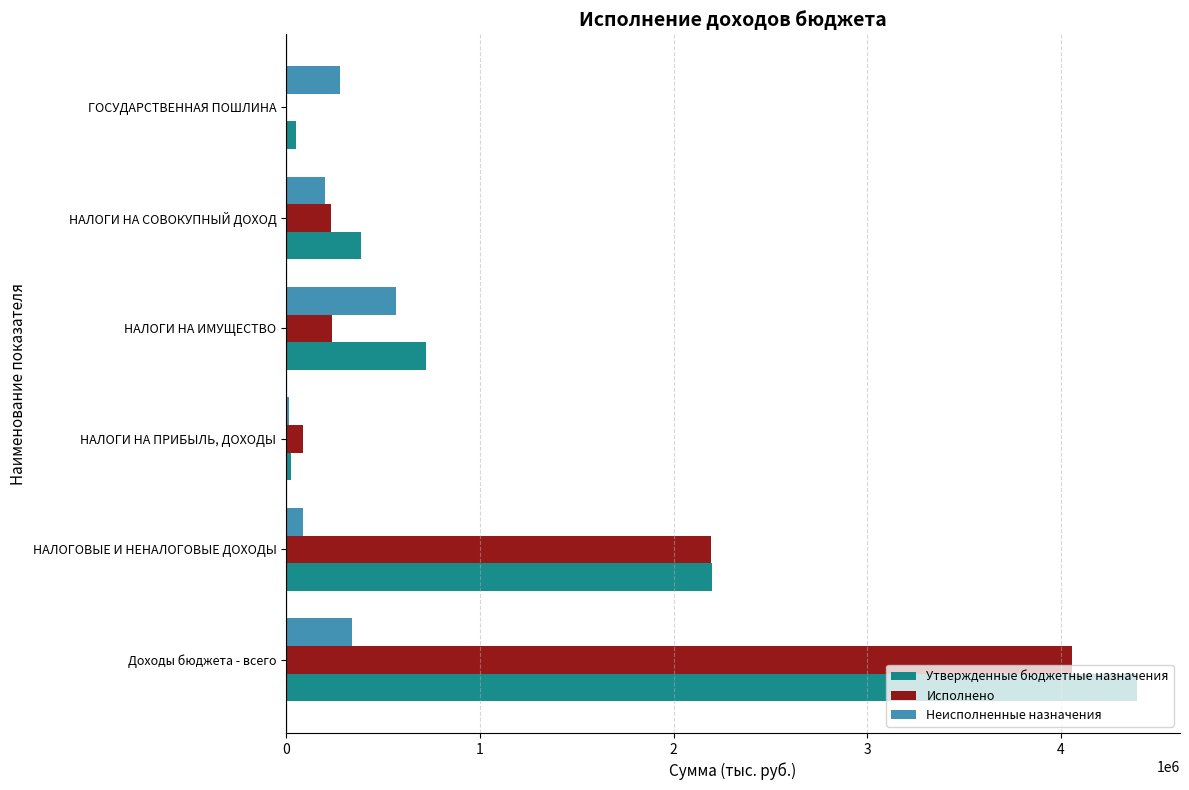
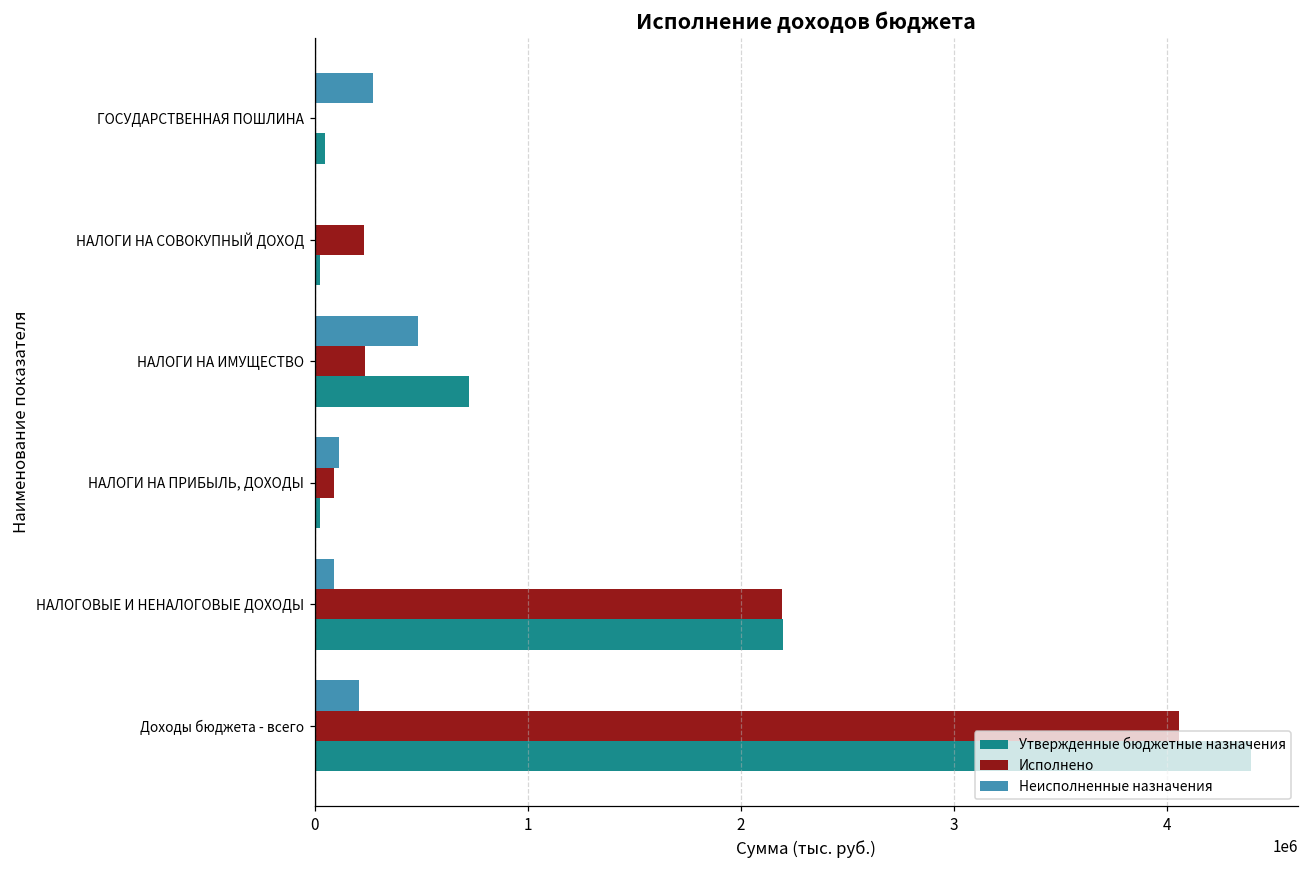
  {
    "Утвержденные бюджетные назначения": {
      "ГОСУДАРСТВЕННАЯ ПОШЛИНА": 50000,
-     "НАЛОГИ НА СОВОКУПНЫЙ ДОХОД": 390000,
+     "НАЛОГИ НА СОВОКУПНЫЙ ДОХОД": 30000,
      "НАЛОГИ НА ИМУЩЕСТВО": 720000,
      "НАЛОГИ НА ПРИБЫЛЬ, ДОХОДЫ": 30000,
      "НАЛОГОВЫЕ И НЕНАЛОГОВЫЕ ДОХОДЫ": 2200000
    },
    "Исполнено": {
      "ГОСУДАРСТВЕННАЯ ПОШЛИНА": 0,
      "НАЛОГИ НА СОВОКУПНЫЙ ДОХОД": 230000,
      "НАЛОГИ НА ИМУЩЕСТВО": 240000,
      "НАЛОГИ НА ПРИБЫЛЬ, ДОХОДЫ": 90000,
      "НАЛОГОВЫЕ И НЕНАЛОГОВЫЕ ДОХОДЫ": 2190000,
      "Доходы бюджета - всего": 4060000
    },
    "Неисполненные назначения": {
      "ГОСУДАРСТВЕННАЯ ПОШЛИНА": 280000,
-     "НАЛОГИ НА СОВОКУПНЫЙ ДОХОД": 200000,
-     "НАЛОГИ НА ИМУЩЕСТВО": 570000,
-     "НАЛОГИ НА ПРИБЫЛЬ, ДОХОДЫ": 10000,
+     "НАЛОГИ НА СОВОКУПНЫЙ ДОХОД": 10000,
+     "НАЛОГИ НА ИМУЩЕСТВО": 490000,
+     "НАЛОГИ НА ПРИБЫЛЬ, ДОХОДЫ": 110000,
      "НАЛОГОВЫЕ И НЕНАЛОГОВЫЕ ДОХОДЫ": 90000,
-     "Доходы бюджета - всего": 340000
+     "Доходы бюджета - всего": 210000
    }
  }
